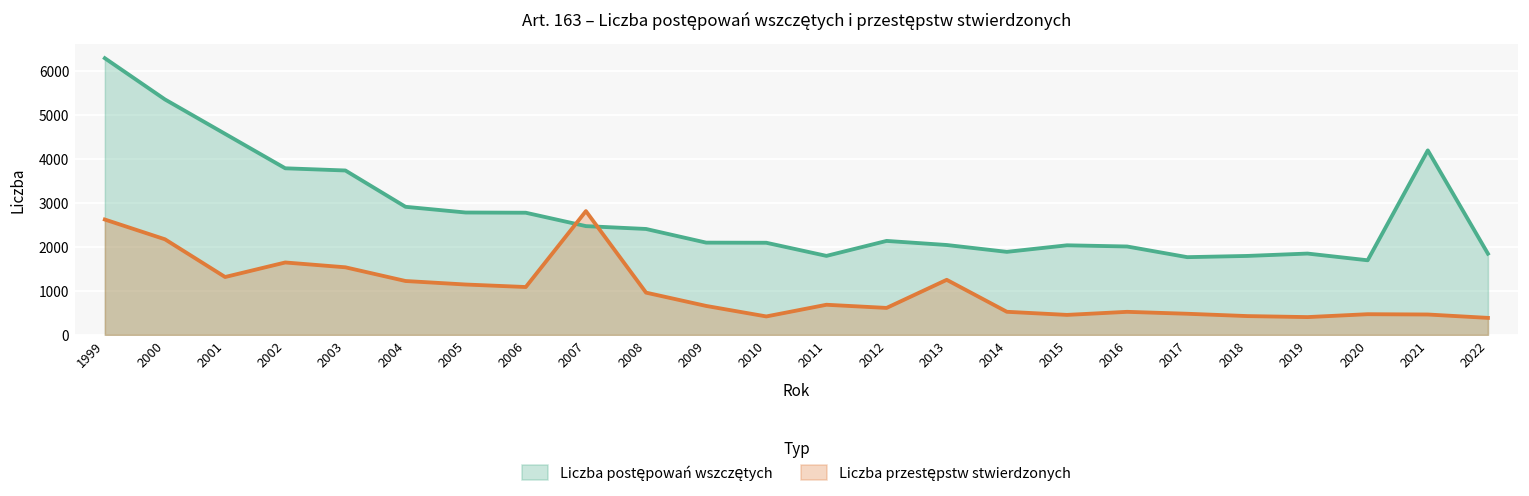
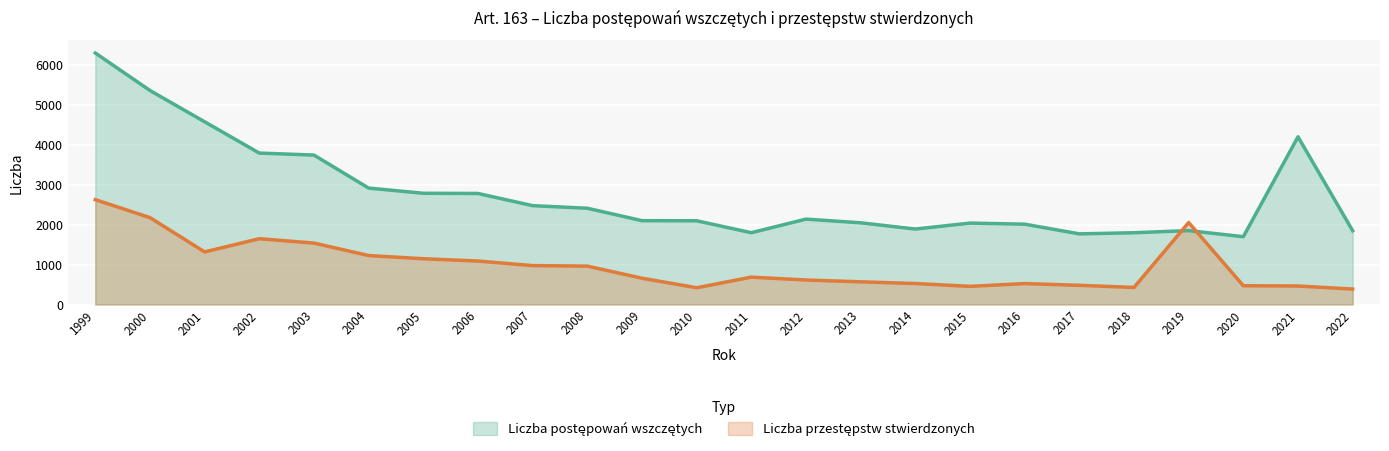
  {
    "Liczba postępowań wszczętych": {
      "1999": 6300,
      "2000": 5400,
      "2001": 4600,
      "2002": 3800,
      "2003": 3700,
      "2004": 2900,
      "2005": 2800,
      "2006": 2800,
      "2007": 2500,
      "2008": 2400,
      "2009": 2100,
      "2010": 2100,
      "2011": 1800,
      "2012": 2100,
      "2013": 2000,
      "2014": 1900,
      "2015": 2000,
      "2016": 2000,
      "2017": 1800,
      "2018": 1800,
      "2019": 1900,
      "2020": 1700,
      "2021": 4200,
      "2022": 1800
    },
    "Liczba przestępstw stwierdzonych": {
      "1999": 2600,
      "2000": 2200,
      "2001": 1300,
      "2002": 1600,
      "2003": 1500,
      "2004": 1200,
      "2005": 1100,
      "2006": 1100,
-     "2007": 2800,
+     "2007": 1000,
      "2008": 1000,
      "2009": 700,
      "2010": 400,
      "2011": 700,
      "2012": 600,
-     "2013": 1300,
+     "2013": 600,
      "2014": 500,
      "2015": 500,
      "2016": 500,
      "2017": 500,
      "2018": 400,
-     "2019": 400,
+     "2019": 2100,
      "2020": 500,
      "2021": 500,
      "2022": 400
    }
  }
